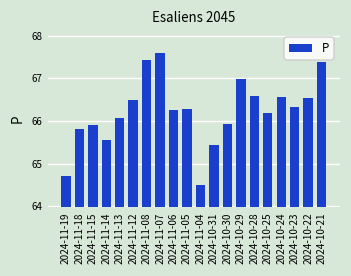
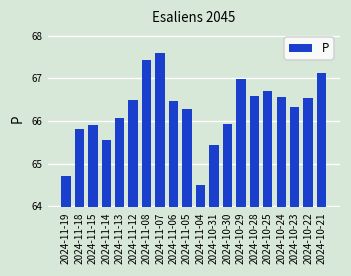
  {
    "2024-11-19": 64.7,
    "2024-11-18": 65.8,
    "2024-11-15": 65.9,
    "2024-11-14": 65.6,
    "2024-11-13": 66.1,
    "2024-11-12": 66.5,
    "2024-11-08": 67.4,
    "2024-11-07": 67.6,
-   "2024-11-06": 66.3,
+   "2024-11-06": 66.5,
    "2024-11-05": 66.3,
    "2024-11-04": 64.5,
    "2024-10-31": 65.4,
    "2024-10-30": 65.9,
    "2024-10-29": 67.0,
    "2024-10-28": 66.6,
-   "2024-10-25": 66.2,
+   "2024-10-25": 66.7,
    "2024-10-24": 66.6,
    "2024-10-23": 66.3,
    "2024-10-22": 66.5,
-   "2024-10-21": 67.4
+   "2024-10-21": 67.1
  }
